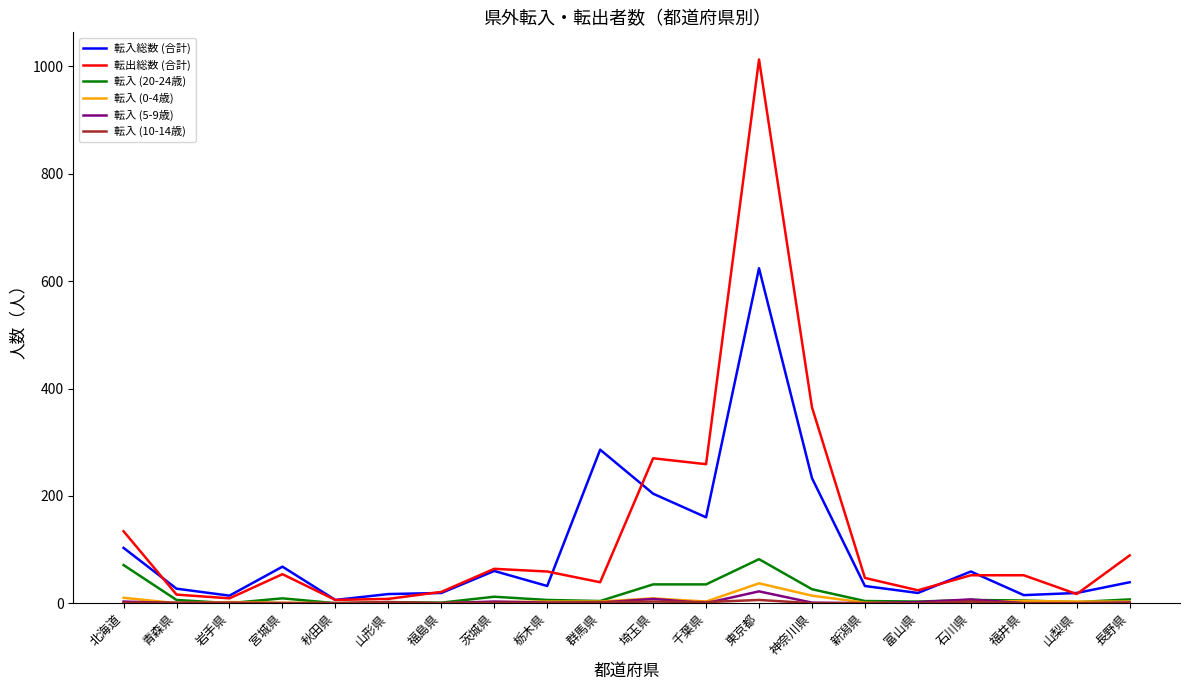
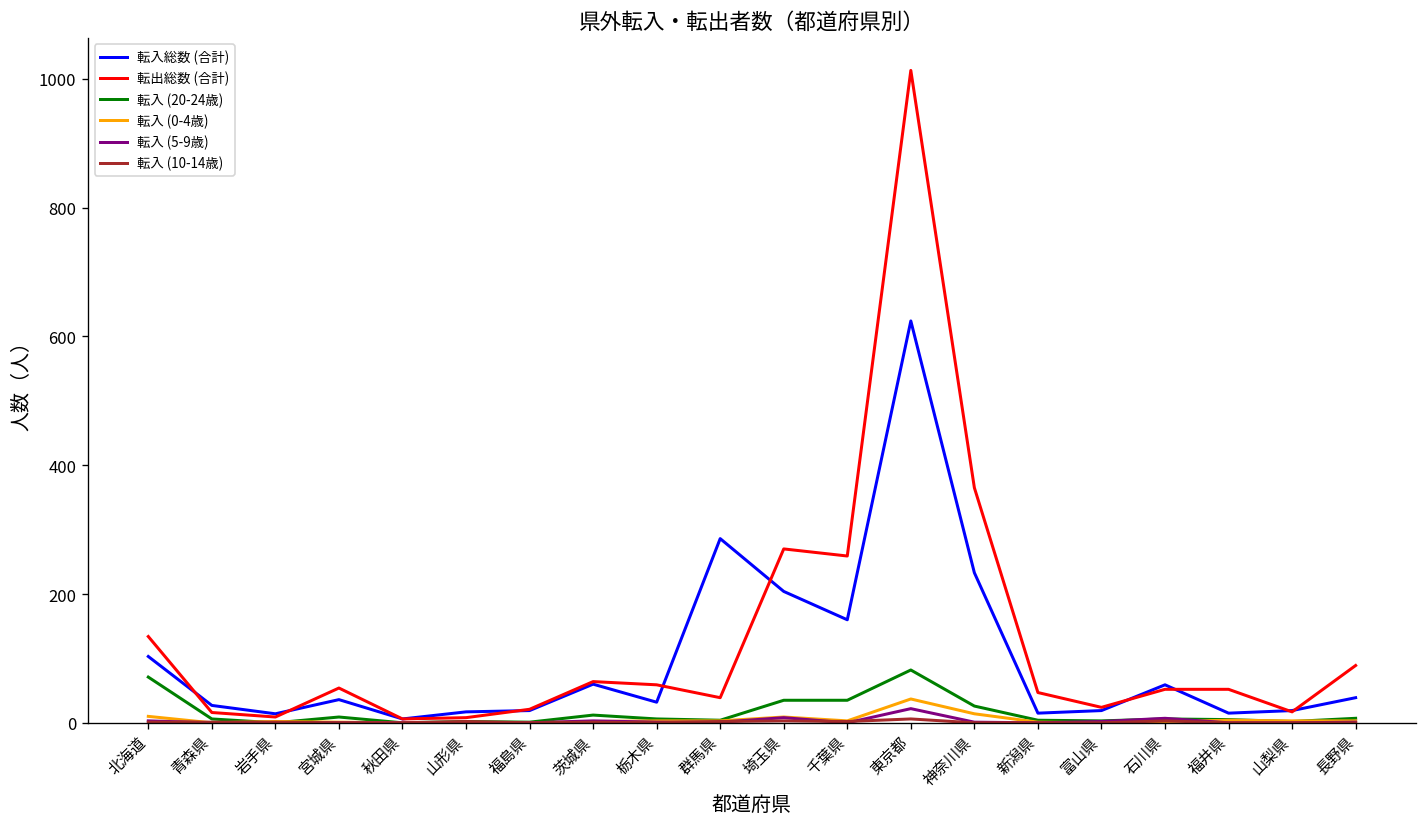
  {
    "転入総数 (合計)": {
      "北海道": 100,
      "青森県": 30,
      "岩手県": 10,
-     "宮城県": 70,
+     "宮城県": 40,
      "山形県": 20,
      "栃木県": 30,
      "群馬県": 290,
      "埼玉県": 200,
      "千葉県": 160,
      "東京都": 620,
      "神奈川県": 230,
-     "新潟県": 30,
+     "新潟県": 20,
      "富山県": 20,
      "石川県": 60,
      "福井県": 20,
      "長野県": 40
    },
    "転出総数 (合計)": {
      "北海道": 130,
      "青森県": 20,
      "岩手県": 10,
      "宮城県": 50,
      "山形県": 10,
      "栃木県": 60,
      "群馬県": 40,
      "埼玉県": 270,
      "千葉県": 260,
      "東京都": 1010,
      "神奈川県": 370,
      "新潟県": 50,
      "富山県": 20,
      "石川県": 50,
      "福井県": 50,
      "長野県": 90
    },
    "転入 (20-24歳)": {
      "北海道": 70,
      "青森県": 10,
      "宮城県": 10,
      "茨城県": 10,
      "埼玉県": 40,
      "千葉県": 40,
      "東京都": 80,
      "神奈川県": 30
    },
    "転入 (0-4歳)": {
      "北海道": 10,
      "東京都": 40,
      "神奈川県": 10
    },
    "転入 (5-9歳)": {
      "東京都": 20
    },
    "転入 (10-14歳)": {
      "埼玉県": 0,
      "東京都": 10
    }
  }
